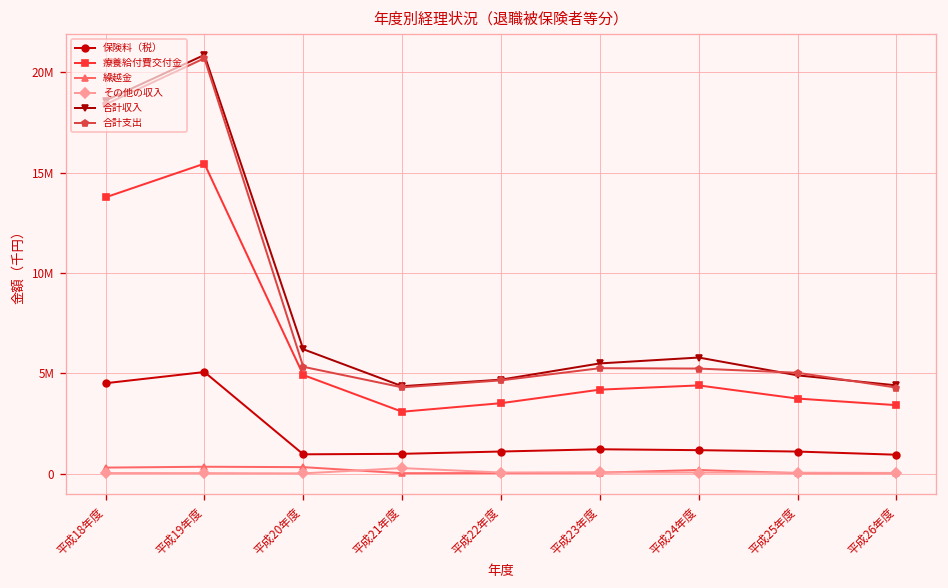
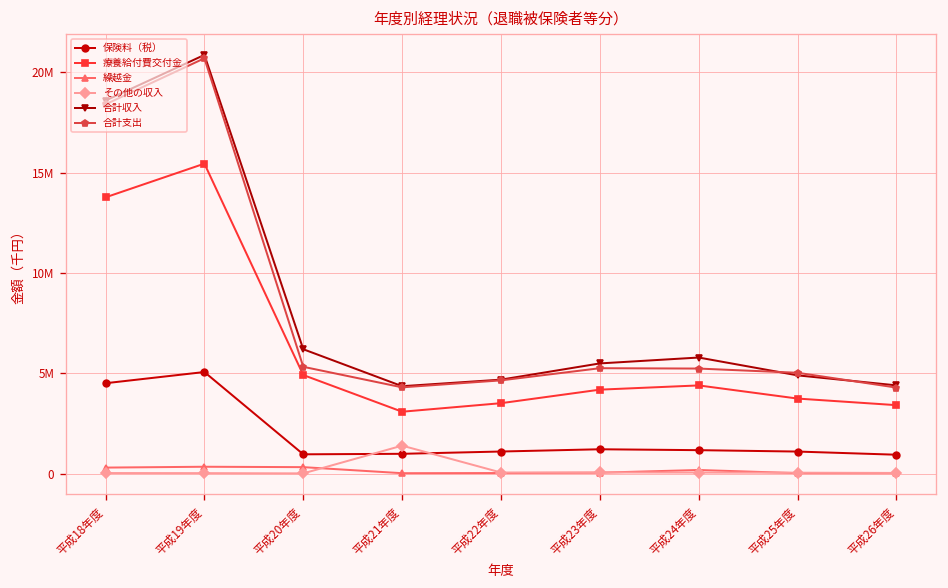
  {
    "その他の収入": {
      "平成18年度": 0,
      "平成19年度": 0,
      "平成20年度": 0,
-     "平成21年度": 300000
+     "平成21年度": 1400000
    }
  }
